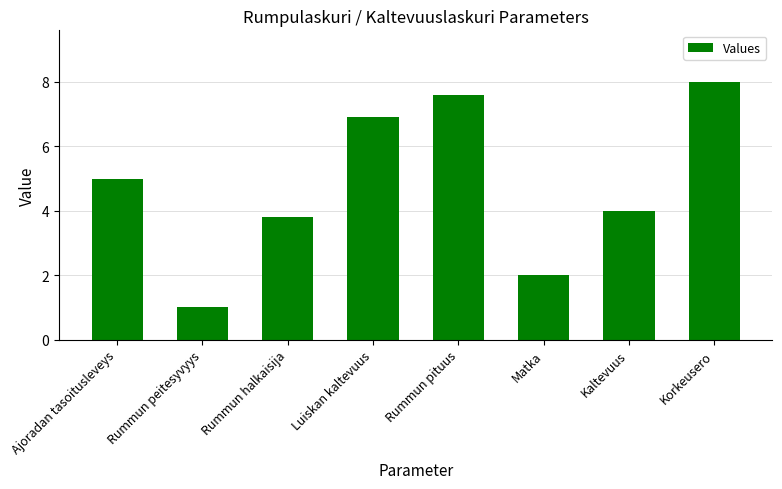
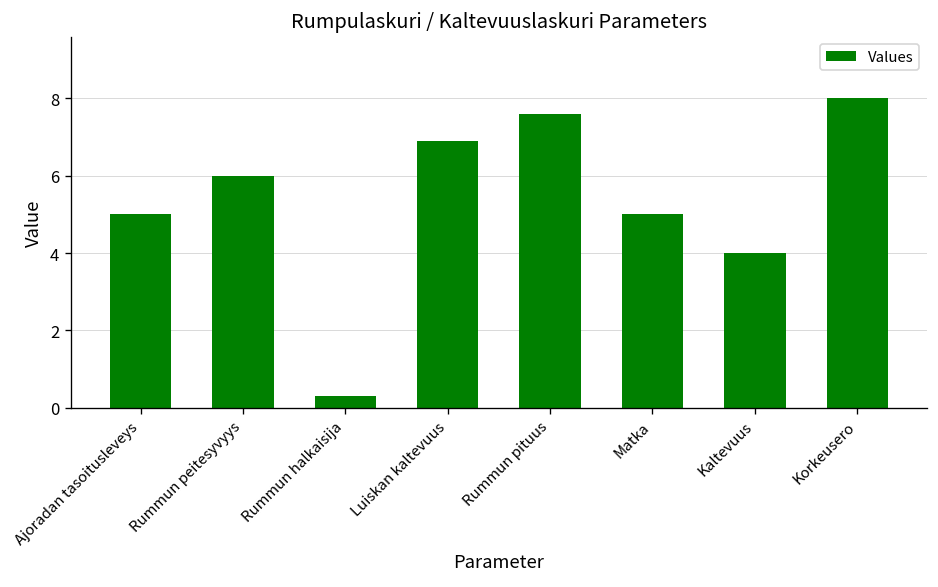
  {
    "Ajoradan tasoitusleveys": 5.0,
-   "Rummun peitesyvyys": 1,
-   "Rummun halkaisija": 3.8,
+   "Rummun peitesyvyys": 6,
+   "Rummun halkaisija": 0.3,
    "Luiskan kaltevuus": 6.9,
    "Rummun pituus": 7.6,
-   "Matka": 2,
+   "Matka": 5,
    "Kaltevuus": 4.0,
    "Korkeusero": 8.0
  }
